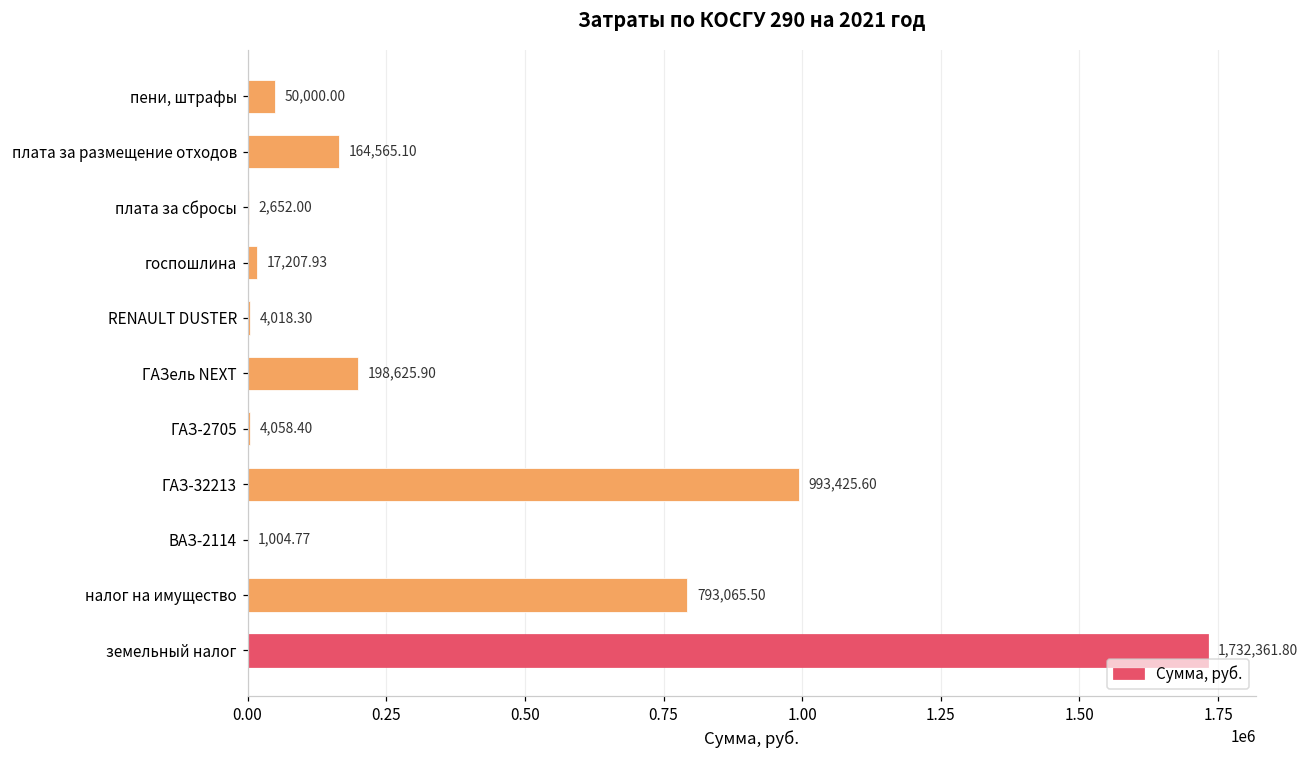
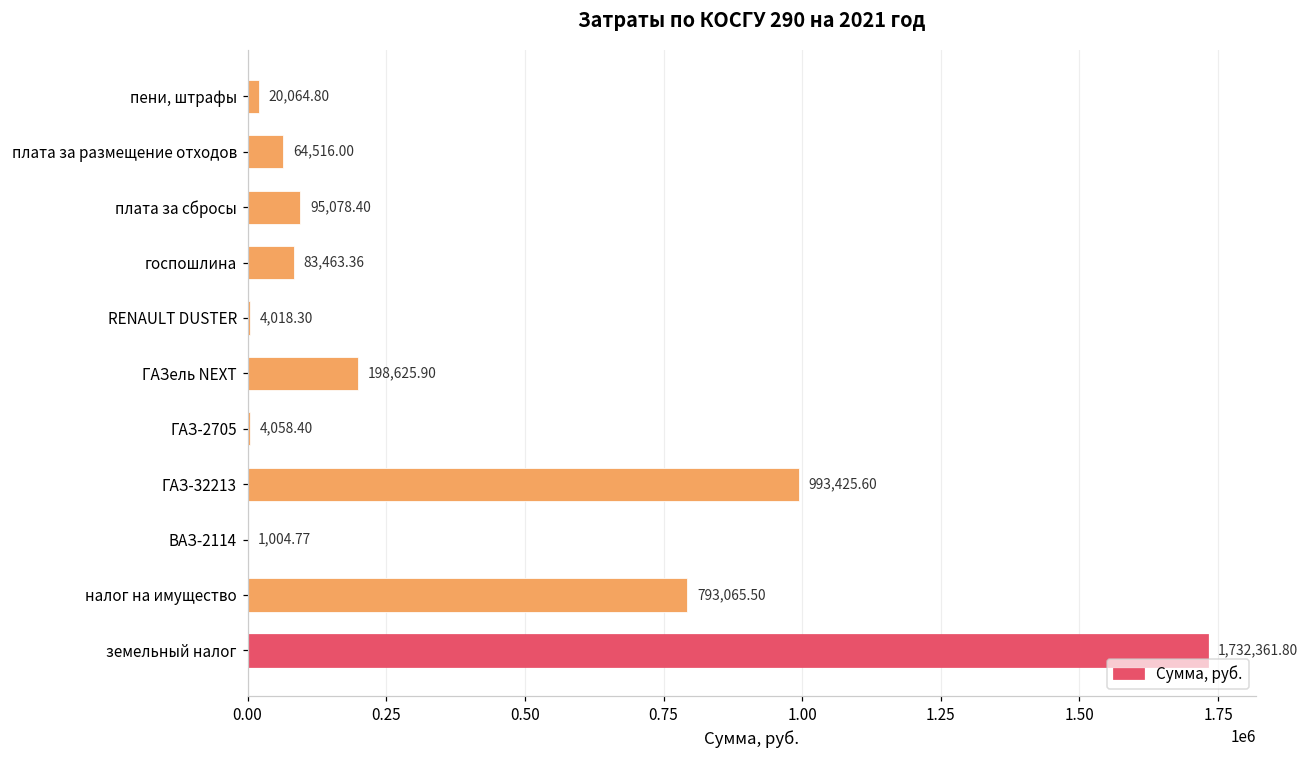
  {
-   "пени, штрафы": "50,000.00",
-   "плата за размещение отходов": "164,565.10",
-   "плата за сбросы": "2,652.00",
-   "госпошлина": "17,207.93",
+   "пени, штрафы": "20,064.80",
+   "плата за размещение отходов": "64,516.00",
+   "плата за сбросы": "95,078.40",
+   "госпошлина": "83,463.36",
    "RENAULT DUSTER": "4,018.30",
    "ГАЗель NEXT": "198,625.90",
    "ГАЗ-2705": "4,058.40",
    "ГАЗ-32213": "993,425.60",
    "ВАЗ-2114": "1,004.77",
    "налог на имущество": "793,065.50",
    "земельный налог": "1,732,361.80"
  }
